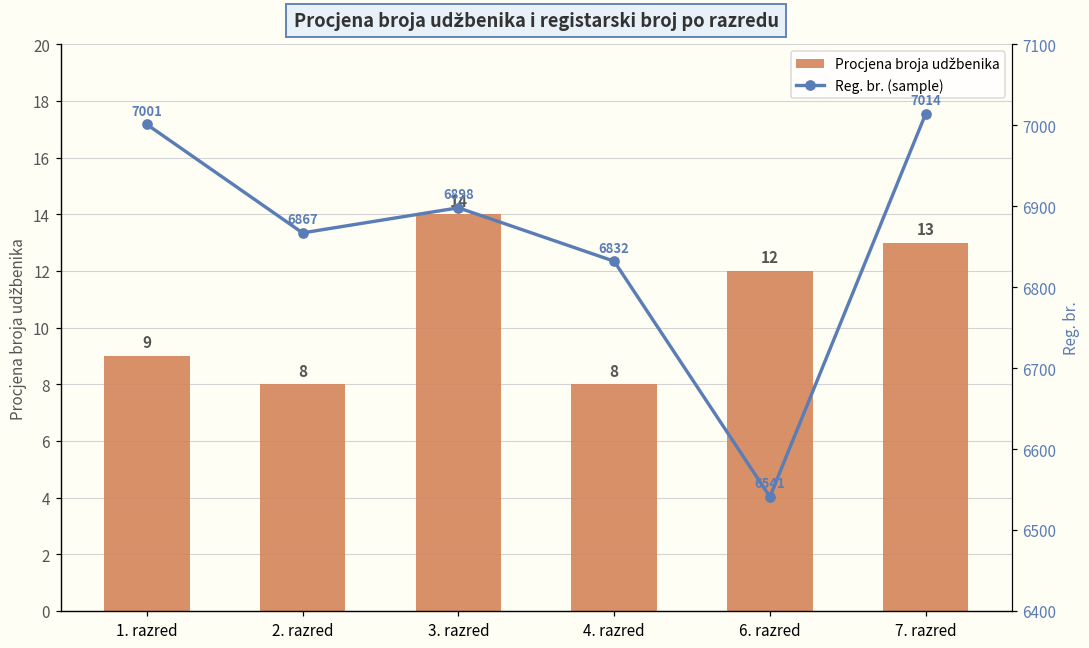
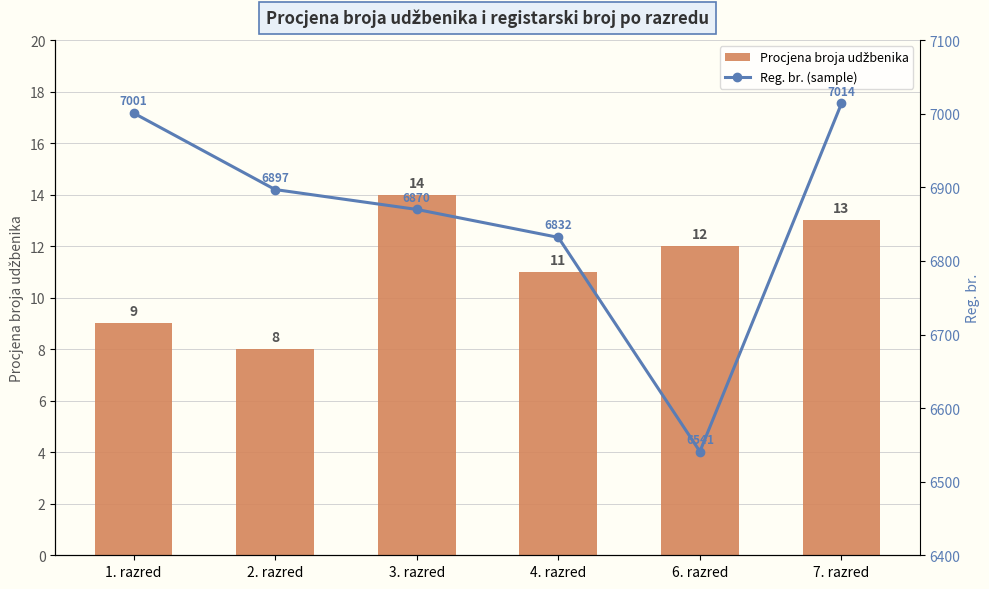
  {
    "Procjena broja udžbenika": {
      "1. razred": 9,
      "2. razred": 8,
-     "4. razred": 8,
+     "4. razred": 11,
      "6. razred": 12,
      "7. razred": 13
    },
    "Reg. br. (sample)": {
      "1. razred": 7001,
-     "2. razred": 6867,
-     "3. razred": 6898,
+     "2. razred": 6897,
+     "3. razred": 6870,
      "4. razred": 6832,
      "6. razred": 6541
    }
  }
